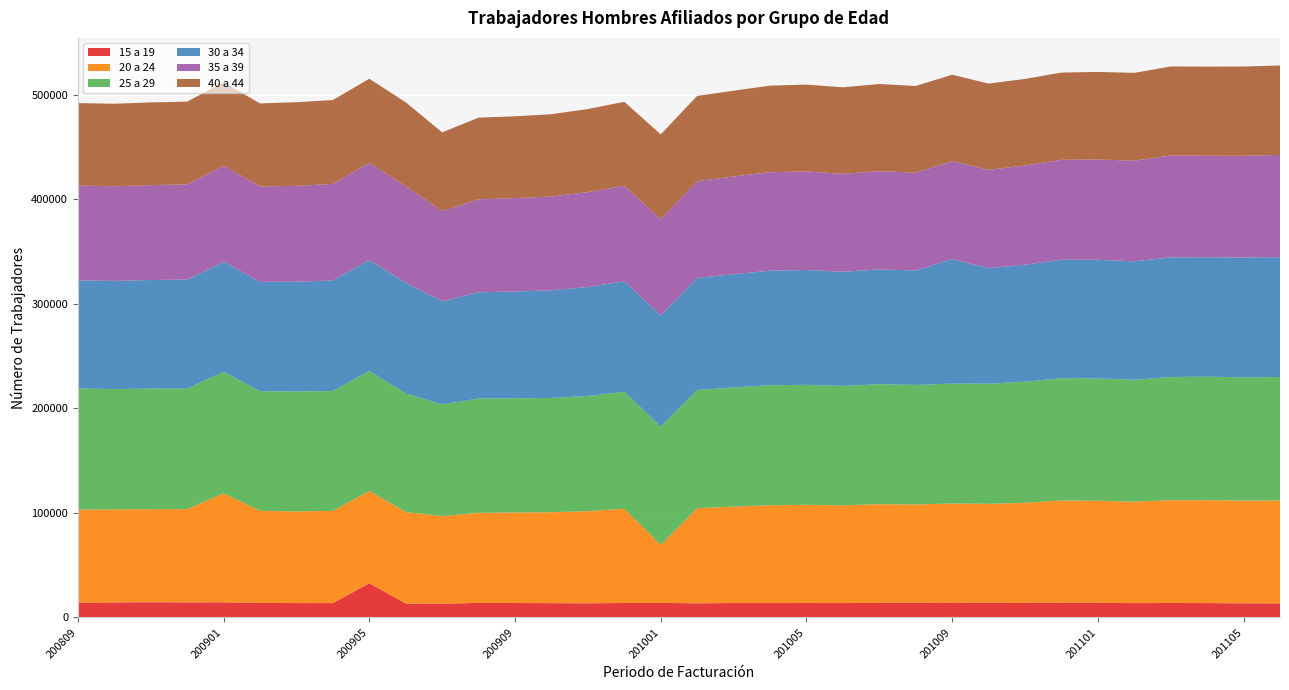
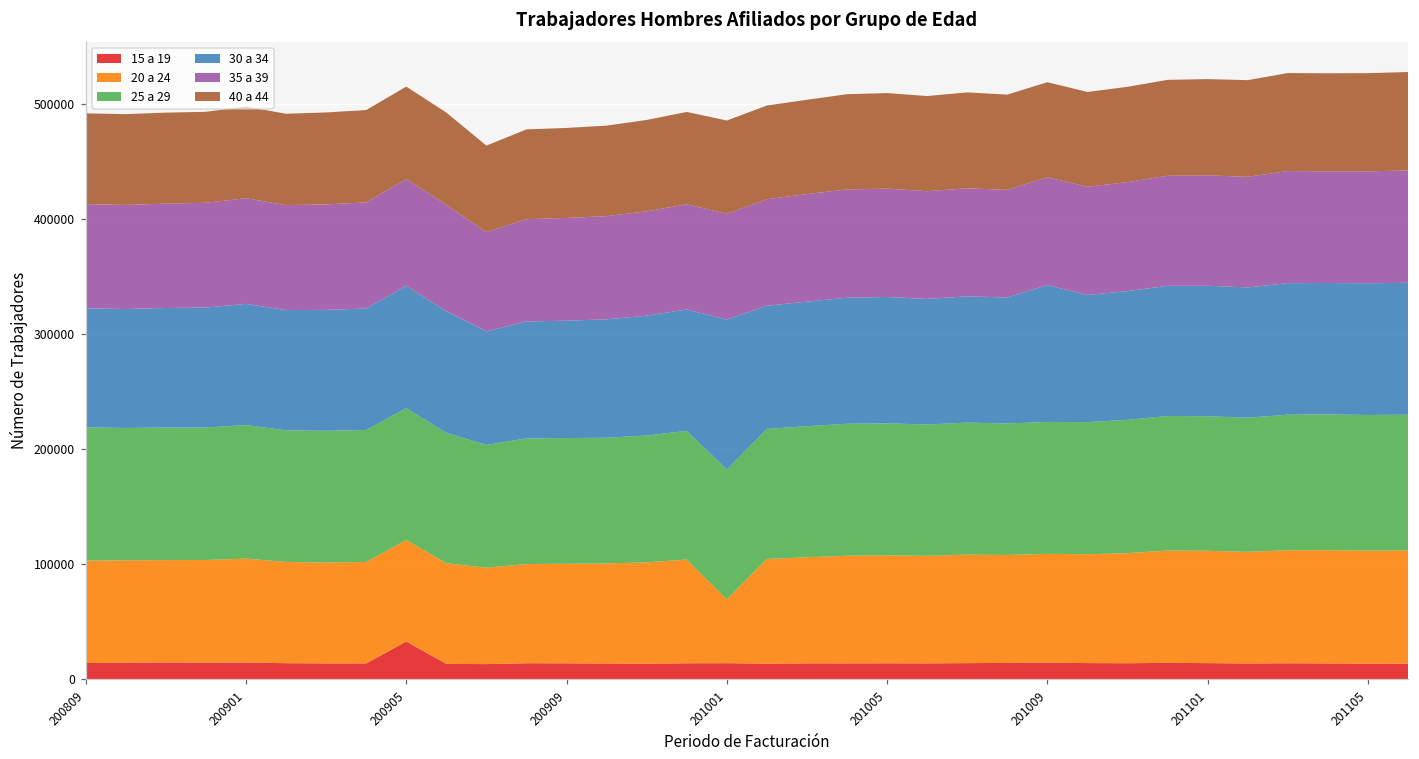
  {
    "15 a 19": {
      "200809": 14000,
      "200901": 14000,
      "200905": 33000,
      "200909": 14000,
      "201001": 14000,
      "201005": 14000,
      "201009": 14000,
      "201101": 14000,
      "201105": 13000
    },
    "20 a 24": {
      "200809": 89000,
-     "200901": 104000,
+     "200901": 90000,
      "200905": 88000,
      "200909": 87000,
      "201001": 56000,
      "201005": 94000,
      "201009": 95000,
      "201101": 98000,
      "201105": 98000
    },
    "25 a 29": {
      "200809": 116000,
      "200901": 116000,
      "200905": 115000,
      "200909": 109000,
      "201001": 113000,
      "201005": 115000,
      "201009": 115000,
      "201101": 117000,
      "201105": 118000
    },
    "30 a 34": {
      "200809": 104000,
      "200901": 105000,
      "200905": 106000,
      "200909": 102000,
-     "201001": 107000,
+     "201001": 130000,
      "201005": 110000,
      "201009": 119000,
      "201101": 113000,
      "201105": 115000
    },
    "35 a 39": {
      "200809": 91000,
      "200901": 92000,
      "200905": 93000,
      "200909": 89000,
      "201001": 92000,
      "201005": 94000,
      "201009": 94000,
      "201101": 96000,
      "201105": 97000
    },
    "40 a 44": {
      "200809": 79000,
      "200905": 80000,
      "200909": 78000,
      "201001": 81000,
      "201005": 83000,
      "201009": 83000,
      "201101": 84000,
      "201105": 85000
    }
  }
